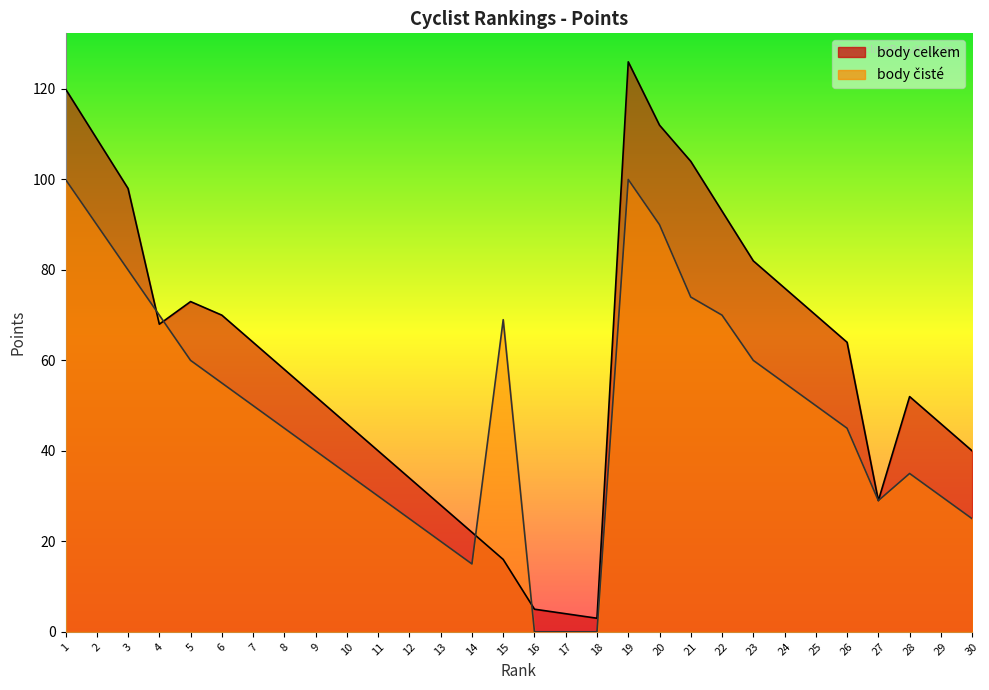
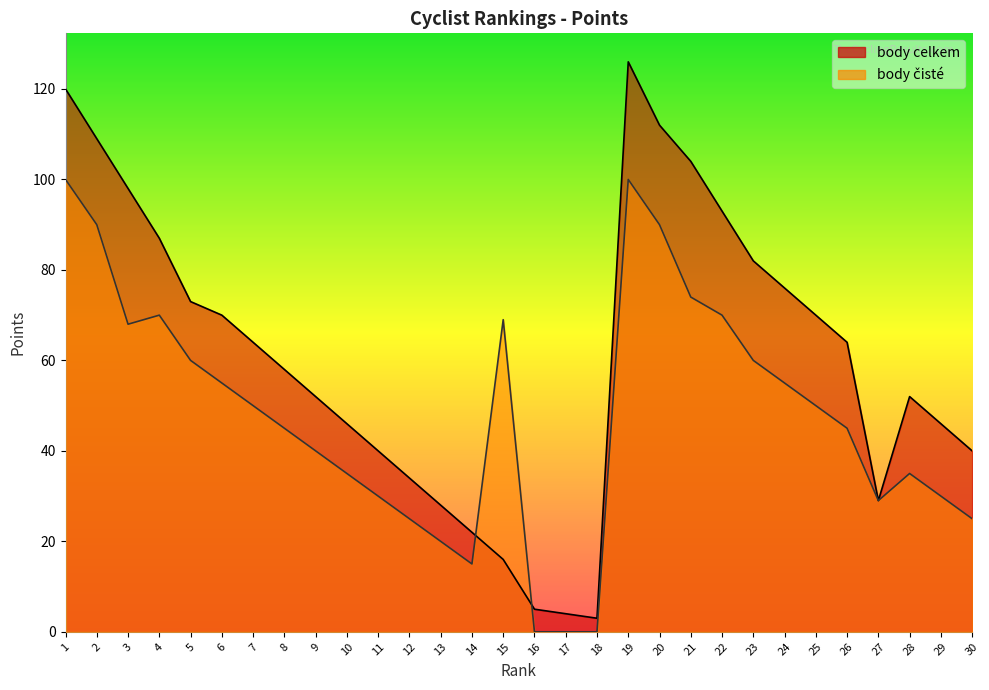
  {
    "body celkem": {
      "1": 120,
      "2": 109,
      "3": 98,
-     "4": 68,
+     "4": 87,
      "5": 73,
      "6": 70,
      "7": 64,
      "8": 58,
      "9": 52,
      "10": 46,
      "11": 40,
      "12": 34,
      "13": 28,
      "14": 22,
      "15": 16,
      "16": 5,
      "17": 4,
      "18": 3,
      "19": 126,
      "20": 112,
      "21": 104,
      "22": 93,
      "23": 82,
      "24": 76,
      "25": 70,
      "26": 64,
      "28": 52,
      "29": 46,
      "30": 40
    },
    "body čisté": {
      "1": 100,
      "2": 90,
-     "3": 80,
+     "3": 68,
      "4": 70,
      "5": 60,
      "6": 55,
      "7": 50,
      "8": 45,
      "9": 40,
      "10": 35,
      "11": 30,
      "12": 25,
      "13": 20,
      "14": 15,
      "15": 69,
      "16": 0,
      "17": 0,
      "18": 0,
      "19": 100,
      "20": 90,
      "21": 74,
      "22": 70,
      "23": 60,
      "24": 55,
      "25": 50,
      "26": 45,
      "28": 35,
      "29": 30,
      "30": 25
    }
  }
